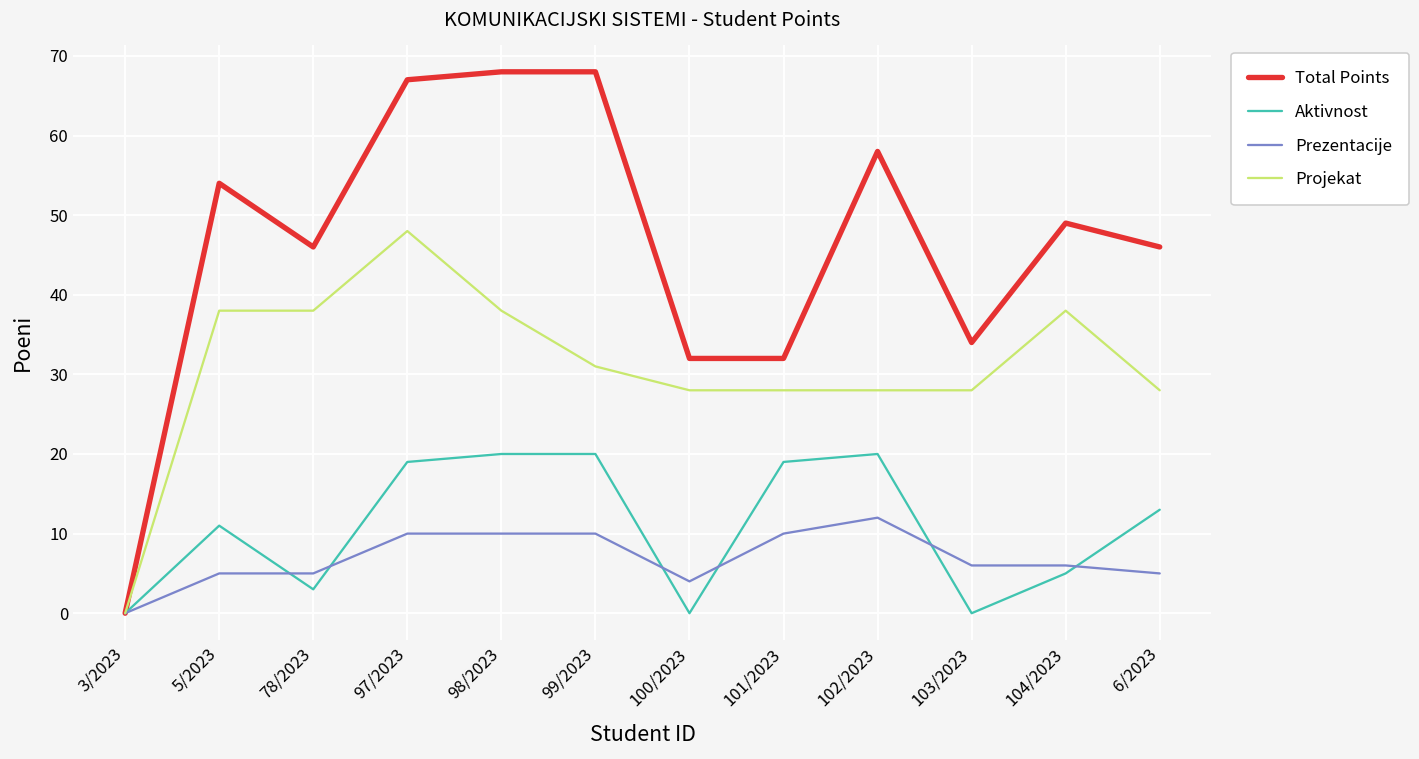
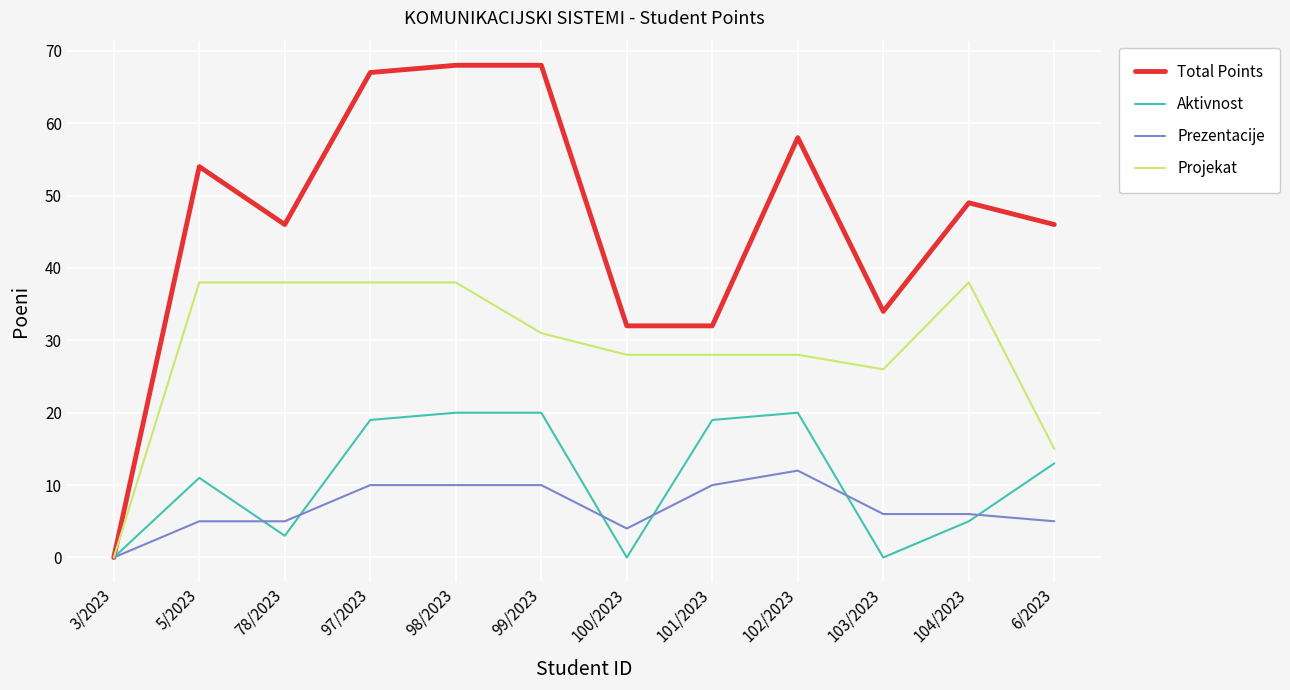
  {
    "Total Points": {
      "5/2023": 54,
      "78/2023": 46,
      "97/2023": 67,
      "98/2023": 68,
      "99/2023": 68,
      "100/2023": 32,
      "101/2023": 32,
      "102/2023": 58,
      "103/2023": 34,
      "104/2023": 49,
      "6/2023": 46
    },
    "Aktivnost": {
      "5/2023": 11,
      "78/2023": 3,
      "97/2023": 19,
      "98/2023": 20,
      "99/2023": 20,
      "100/2023": 0,
      "101/2023": 19,
      "102/2023": 20,
      "103/2023": 0,
      "104/2023": 5,
      "6/2023": 13
    },
    "Prezentacije": {
      "5/2023": 5,
      "78/2023": 5,
      "97/2023": 10,
      "98/2023": 10,
      "99/2023": 10,
      "100/2023": 4,
      "101/2023": 10,
      "102/2023": 12,
      "103/2023": 6,
      "104/2023": 6,
      "6/2023": 5
    },
    "Projekat": {
      "5/2023": 38,
      "78/2023": 38,
-     "97/2023": 48,
+     "97/2023": 38,
      "98/2023": 38,
      "99/2023": 31,
      "100/2023": 28,
      "101/2023": 28,
      "102/2023": 28,
-     "103/2023": 28,
+     "103/2023": 26,
      "104/2023": 38,
-     "6/2023": 28
+     "6/2023": 15
    }
  }
